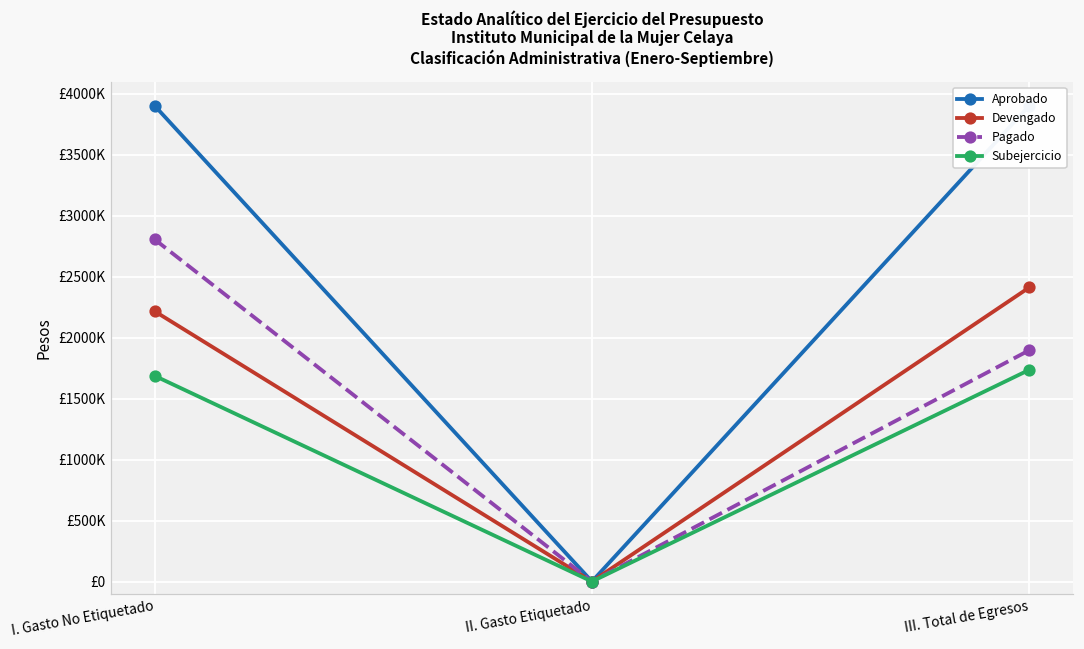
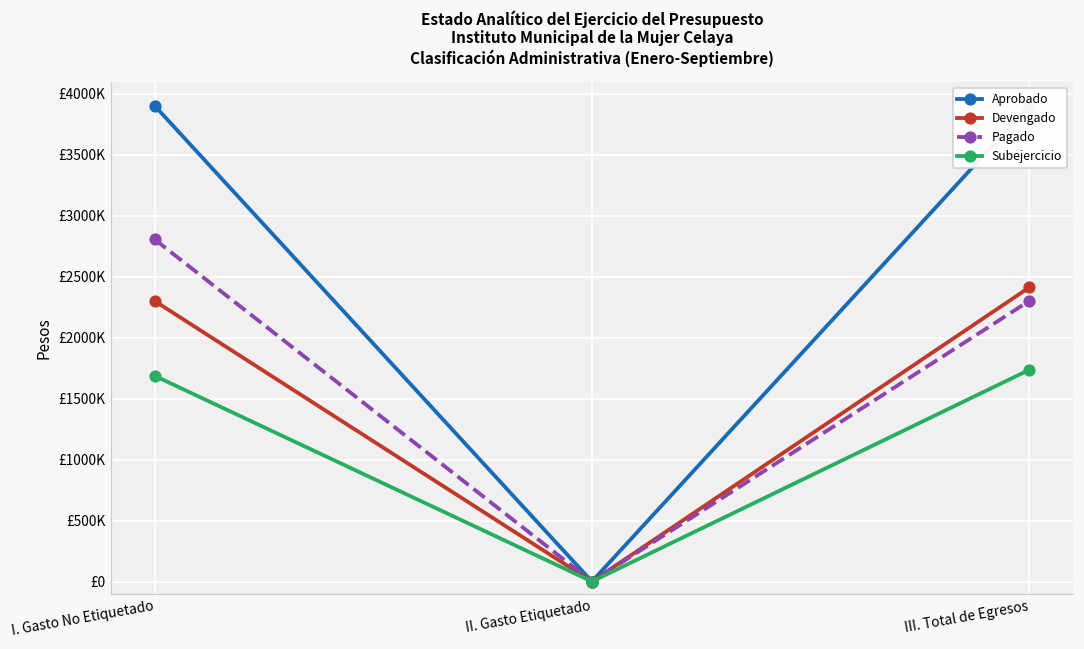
  {
    "Aprobado": {
      "I. Gasto No Etiquetado": "£3900000"
    },
    "Devengado": {
-     "I. Gasto No Etiquetado": "£2220000",
+     "I. Gasto No Etiquetado": "£2300000",
      "III. Total de Egresos": "£2410000"
    },
    "Pagado": {
      "I. Gasto No Etiquetado": "£2810000",
-     "III. Total de Egresos": "£1900000"
+     "III. Total de Egresos": "£2300000"
    },
    "Subejercicio": {
      "I. Gasto No Etiquetado": "£1690000",
      "III. Total de Egresos": "£1740000"
    }
  }
